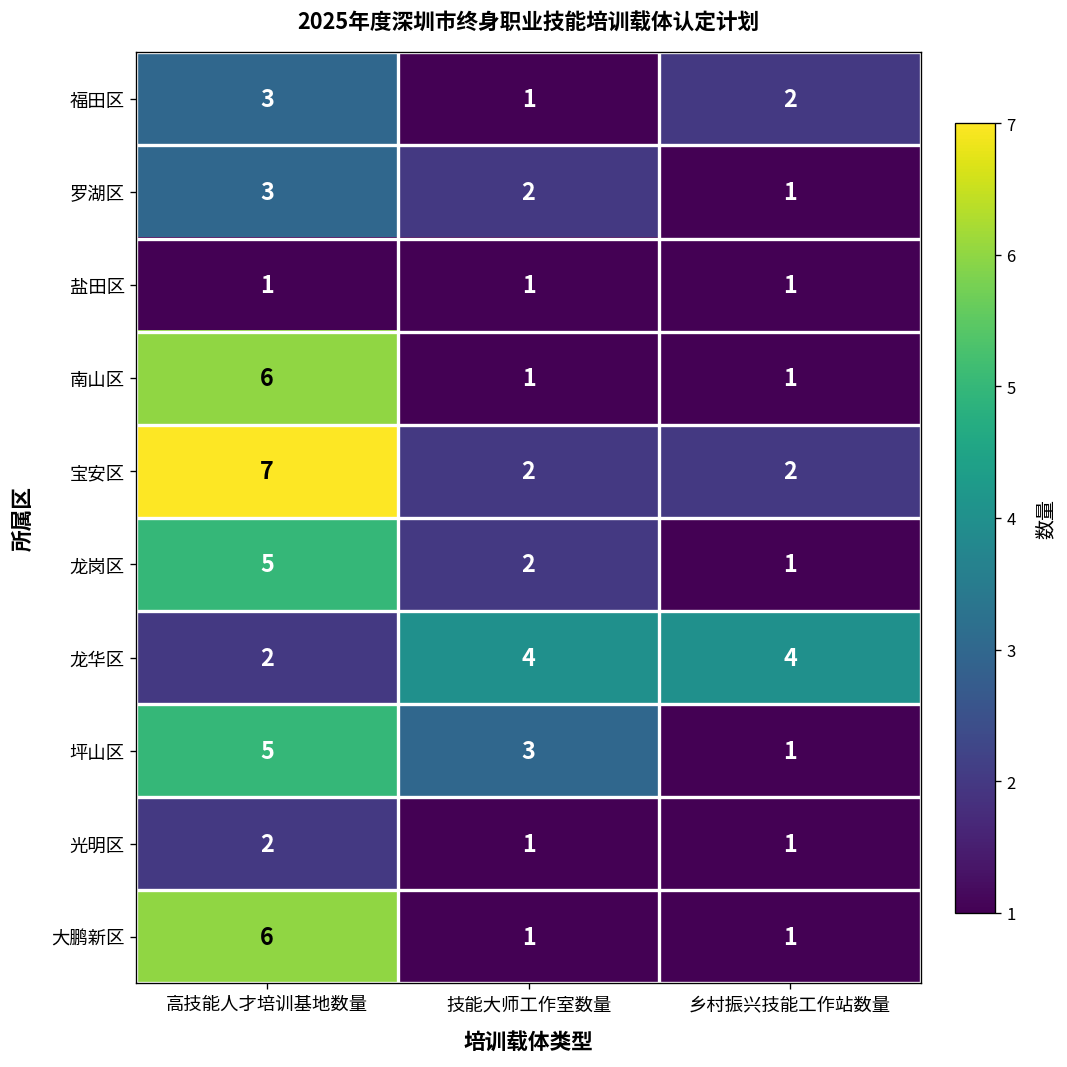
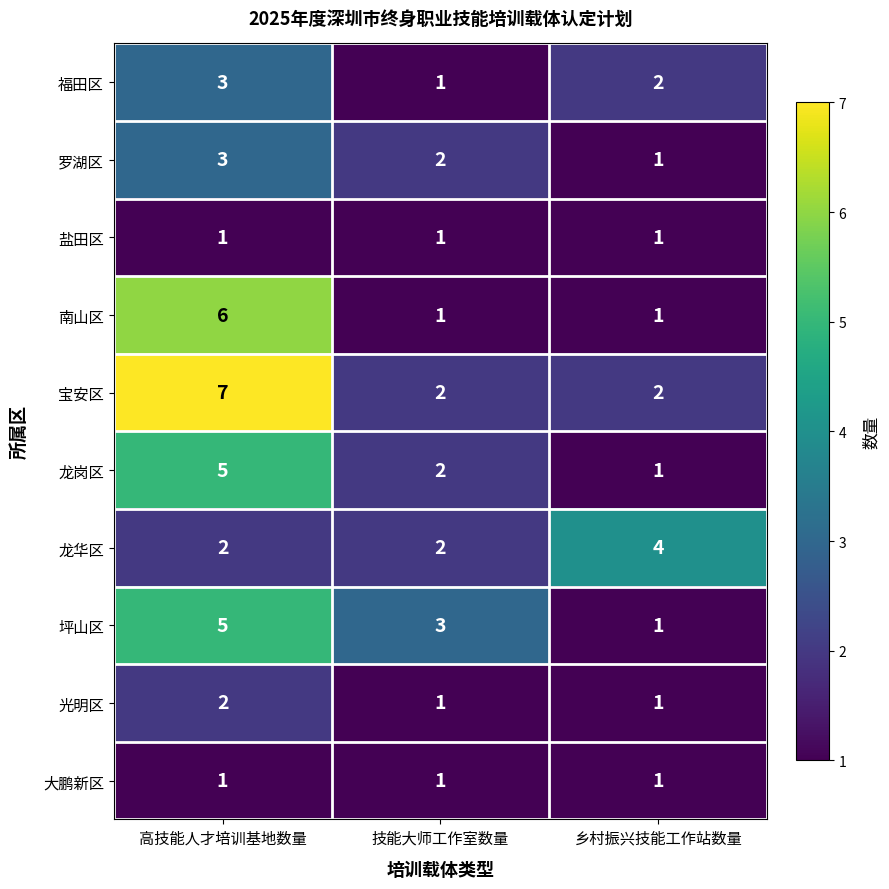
  {
    "福田区": {
      "高技能人才培训基地数量": 3,
      "技能大师工作室数量": 1,
      "乡村振兴技能工作站数量": 2
    },
    "罗湖区": {
      "高技能人才培训基地数量": 3,
      "技能大师工作室数量": 2,
      "乡村振兴技能工作站数量": 1
    },
    "盐田区": {
      "高技能人才培训基地数量": 1,
      "技能大师工作室数量": 1,
      "乡村振兴技能工作站数量": 1
    },
    "南山区": {
      "高技能人才培训基地数量": 6,
      "技能大师工作室数量": 1,
      "乡村振兴技能工作站数量": 1
    },
    "宝安区": {
      "高技能人才培训基地数量": 7,
      "技能大师工作室数量": 2,
      "乡村振兴技能工作站数量": 2
    },
    "龙岗区": {
      "高技能人才培训基地数量": 5,
      "技能大师工作室数量": 2,
      "乡村振兴技能工作站数量": 1
    },
    "龙华区": {
      "高技能人才培训基地数量": 2,
-     "技能大师工作室数量": 4,
+     "技能大师工作室数量": 2,
      "乡村振兴技能工作站数量": 4
    },
    "坪山区": {
      "高技能人才培训基地数量": 5,
      "技能大师工作室数量": 3,
      "乡村振兴技能工作站数量": 1
    },
    "光明区": {
      "高技能人才培训基地数量": 2,
      "技能大师工作室数量": 1,
      "乡村振兴技能工作站数量": 1
    },
    "大鹏新区": {
-     "高技能人才培训基地数量": 6,
+     "高技能人才培训基地数量": 1,
      "技能大师工作室数量": 1,
      "乡村振兴技能工作站数量": 1
    }
  }
